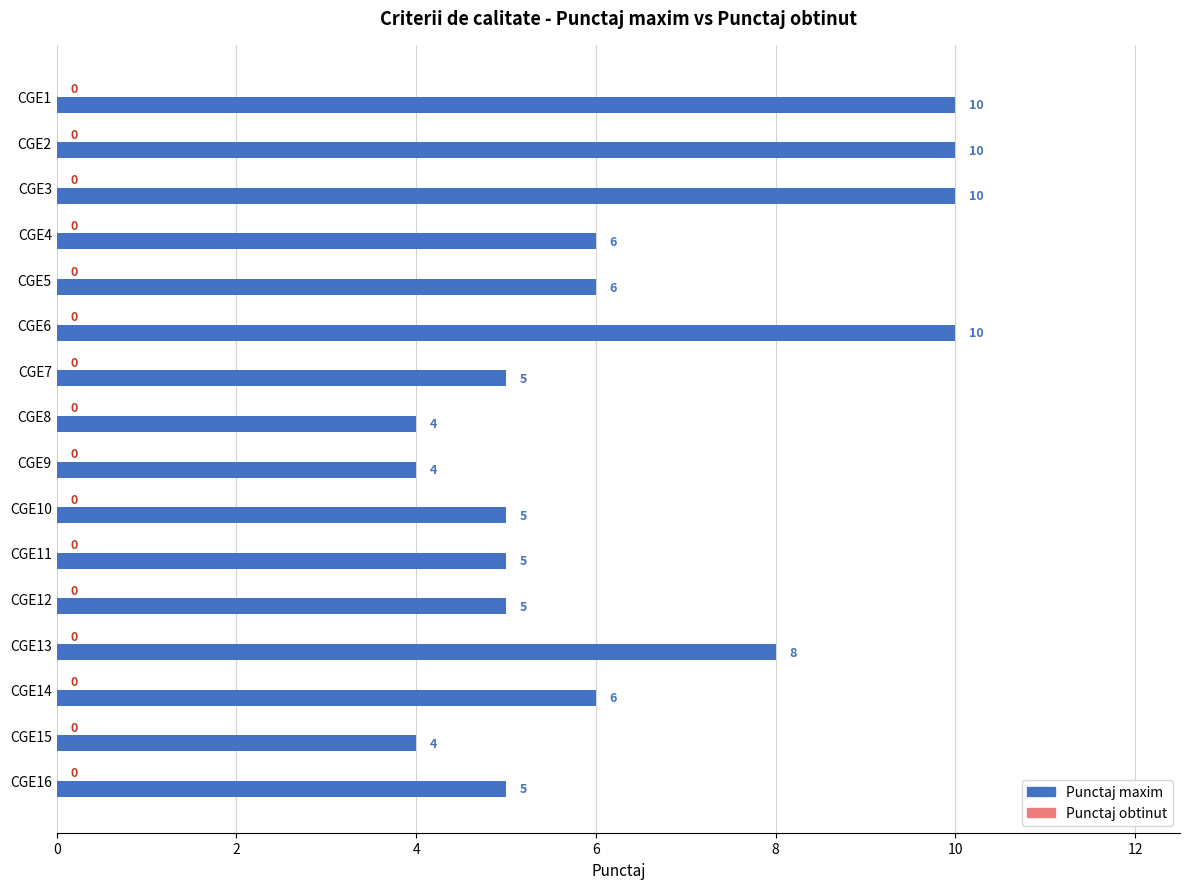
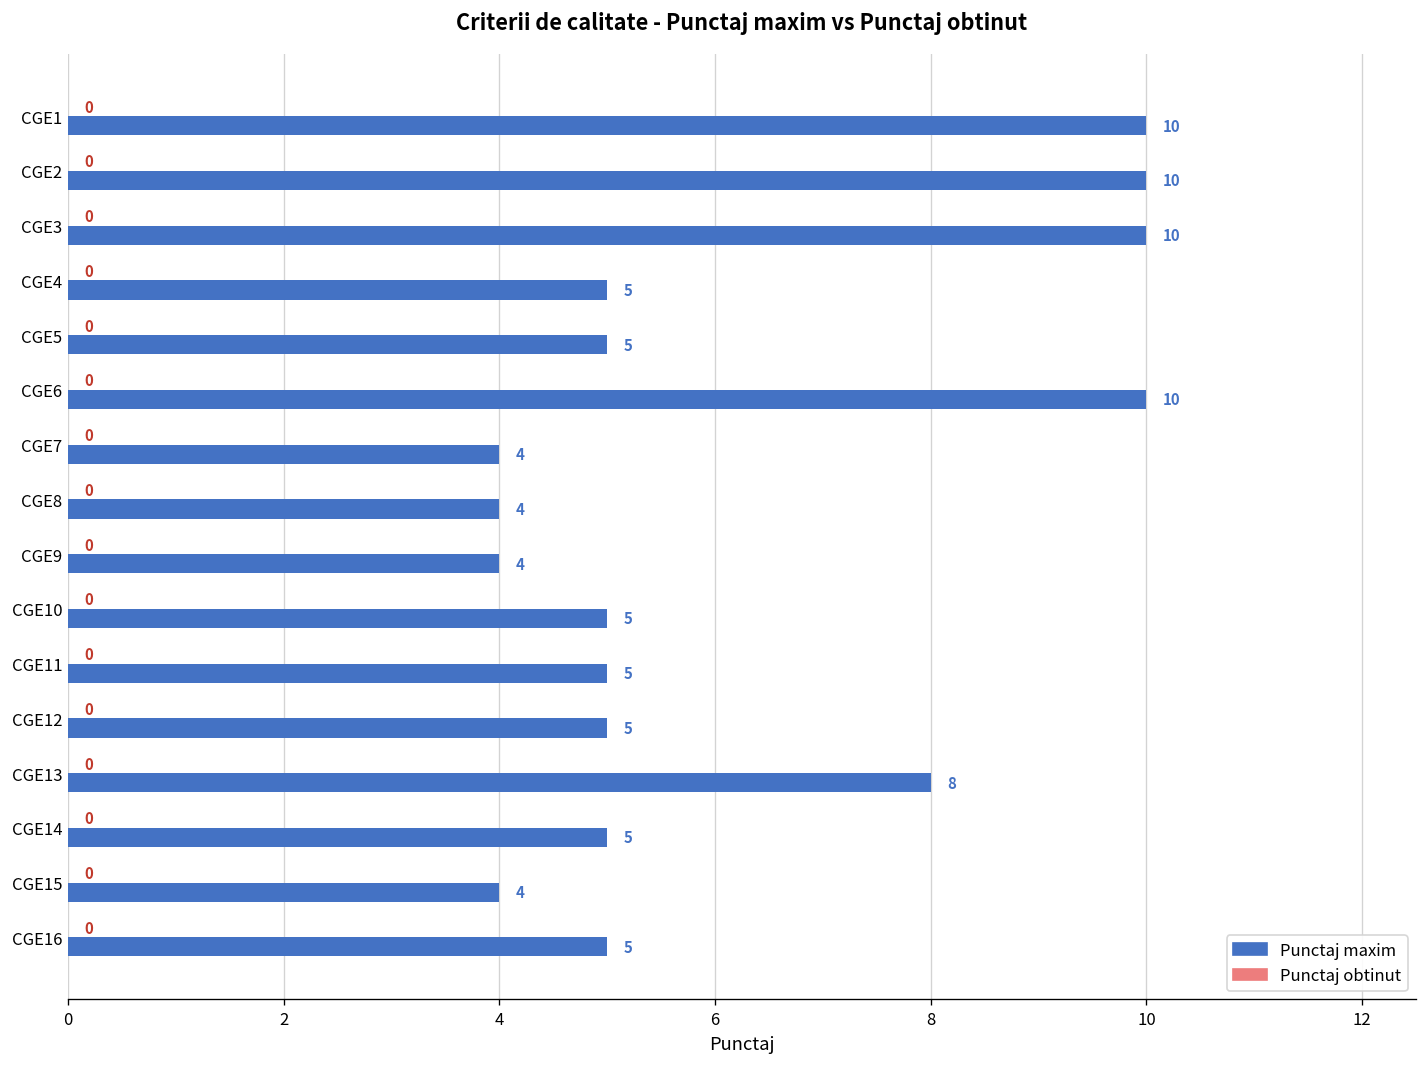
  {
    "Punctaj maxim": {
      "CGE1": 10,
      "CGE2": 10,
      "CGE3": 10,
-     "CGE4": 6,
-     "CGE5": 6,
+     "CGE4": 5,
+     "CGE5": 5,
      "CGE6": 10,
-     "CGE7": 5,
+     "CGE7": 4,
      "CGE8": 4,
      "CGE9": 4,
      "CGE10": 5,
      "CGE11": 5,
      "CGE12": 5,
      "CGE13": 8,
-     "CGE14": 6,
+     "CGE14": 5,
      "CGE15": 4,
      "CGE16": 5
    },
    "Punctaj obtinut": {
      "CGE1": 0,
      "CGE2": 0,
      "CGE3": 0,
      "CGE4": 0,
      "CGE5": 0,
      "CGE6": 0,
      "CGE7": 0,
      "CGE8": 0,
      "CGE9": 0,
      "CGE10": 0,
      "CGE11": 0,
      "CGE12": 0,
      "CGE13": 0,
      "CGE14": 0,
      "CGE15": 0,
      "CGE16": 0
    }
  }
